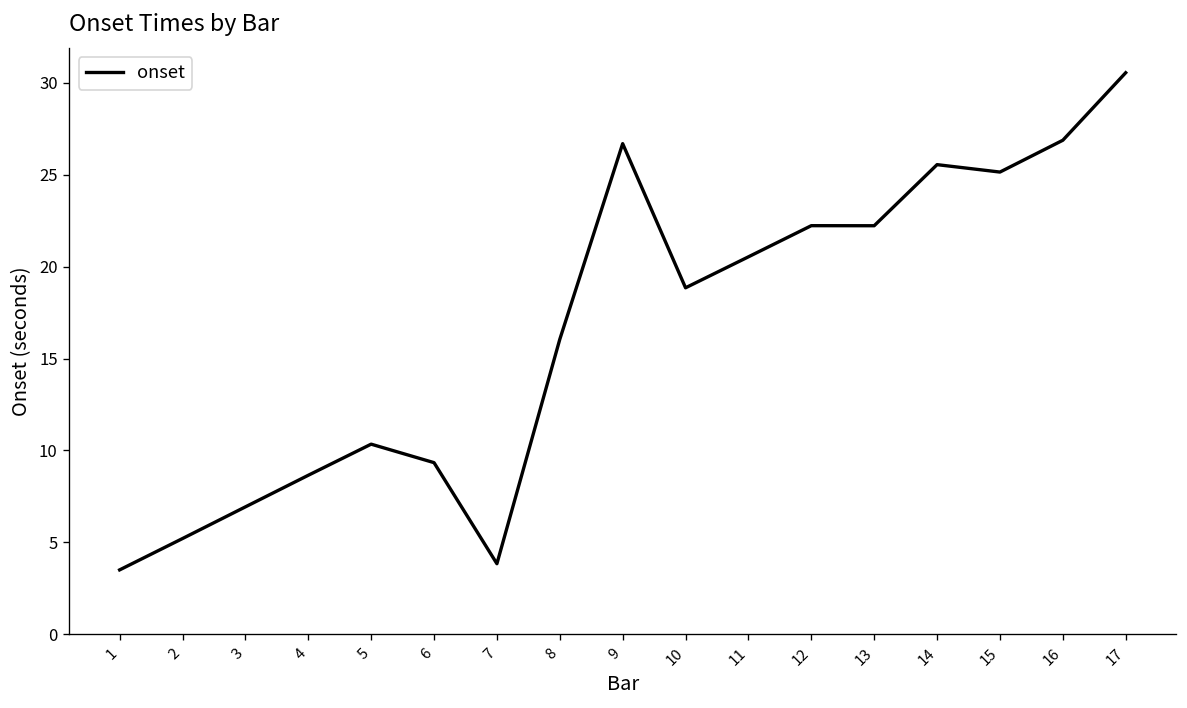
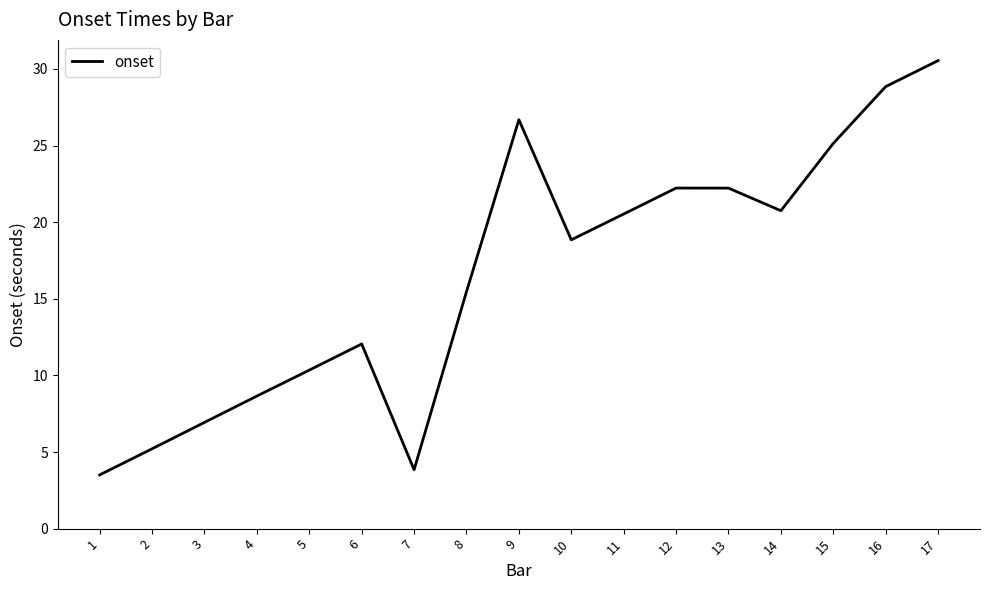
  {
    "1": 3.5,
    "2": 5.2,
    "3": 6.9,
    "4": 8.7,
    "5": 10.3,
-   "6": 9.3,
+   "6": 12.1,
    "7": 3.8,
-   "8": 16.0,
+   "8": 15.5,
    "9": 26.7,
    "10": 18.8,
    "11": 20.5,
    "12": 22.2,
    "13": 22.2,
-   "14": 25.5,
+   "14": 20.7,
    "15": 25.1,
-   "16": 26.9,
+   "16": 28.8,
    "17": 30.5
  }
